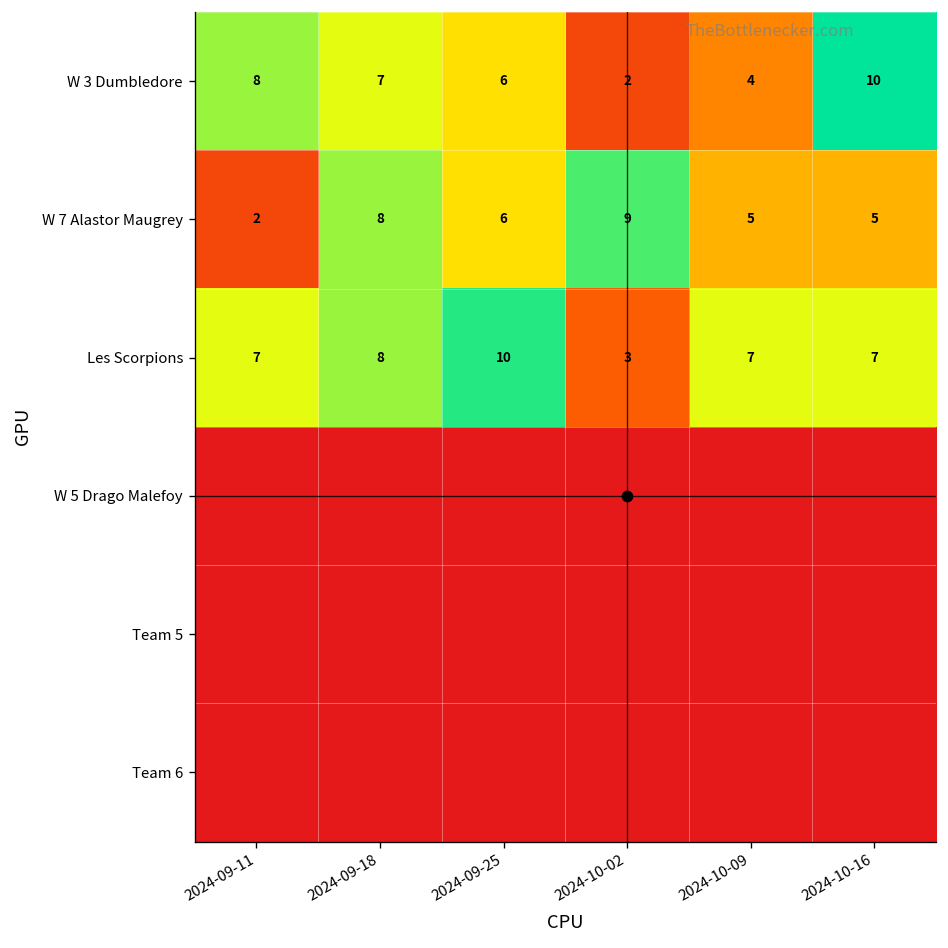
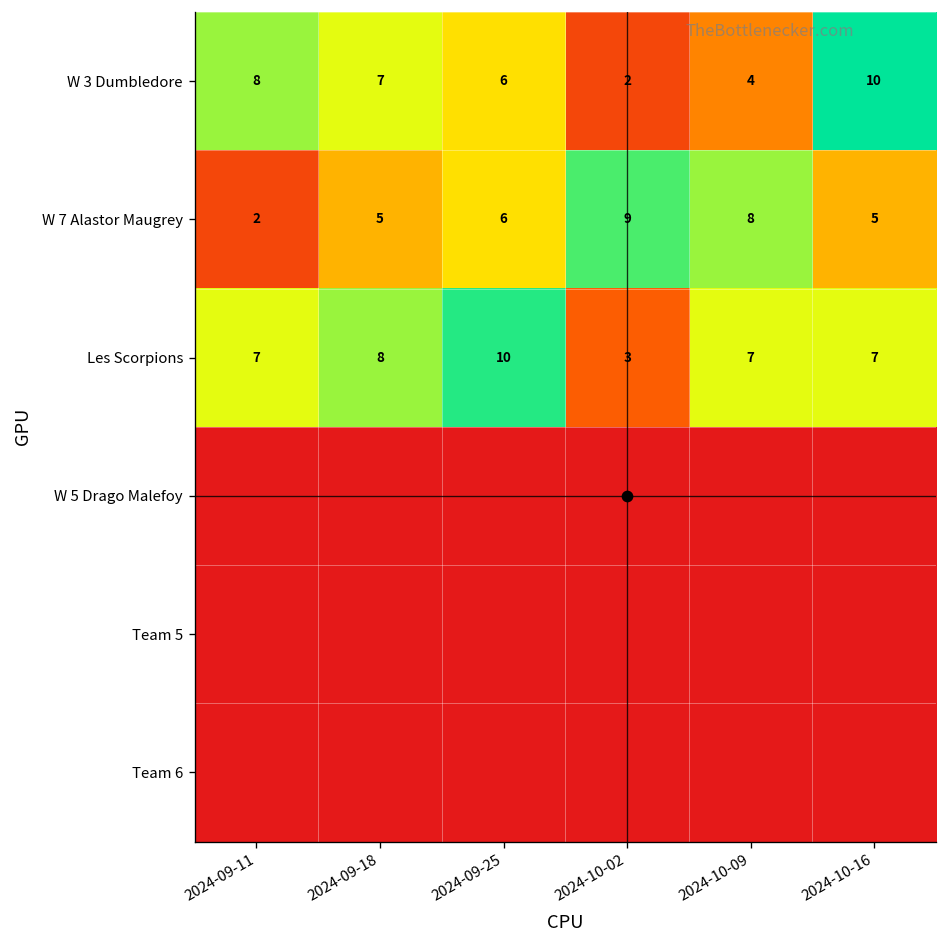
  {
    "W 3 Dumbledore": {
      "2024-09-11": 8,
      "2024-09-18": 7,
      "2024-09-25": 6,
      "2024-10-02": 2,
      "2024-10-09": 4,
      "2024-10-16": 10
    },
    "W 7 Alastor Maugrey": {
      "2024-09-11": 2,
-     "2024-09-18": 8,
+     "2024-09-18": 5,
      "2024-09-25": 6,
      "2024-10-02": 9,
-     "2024-10-09": 5,
+     "2024-10-09": 8,
      "2024-10-16": 5
    },
    "Les Scorpions": {
      "2024-09-11": 7,
      "2024-09-18": 8,
      "2024-09-25": 10,
      "2024-10-02": 3,
      "2024-10-09": 7,
      "2024-10-16": 7
    }
  }
